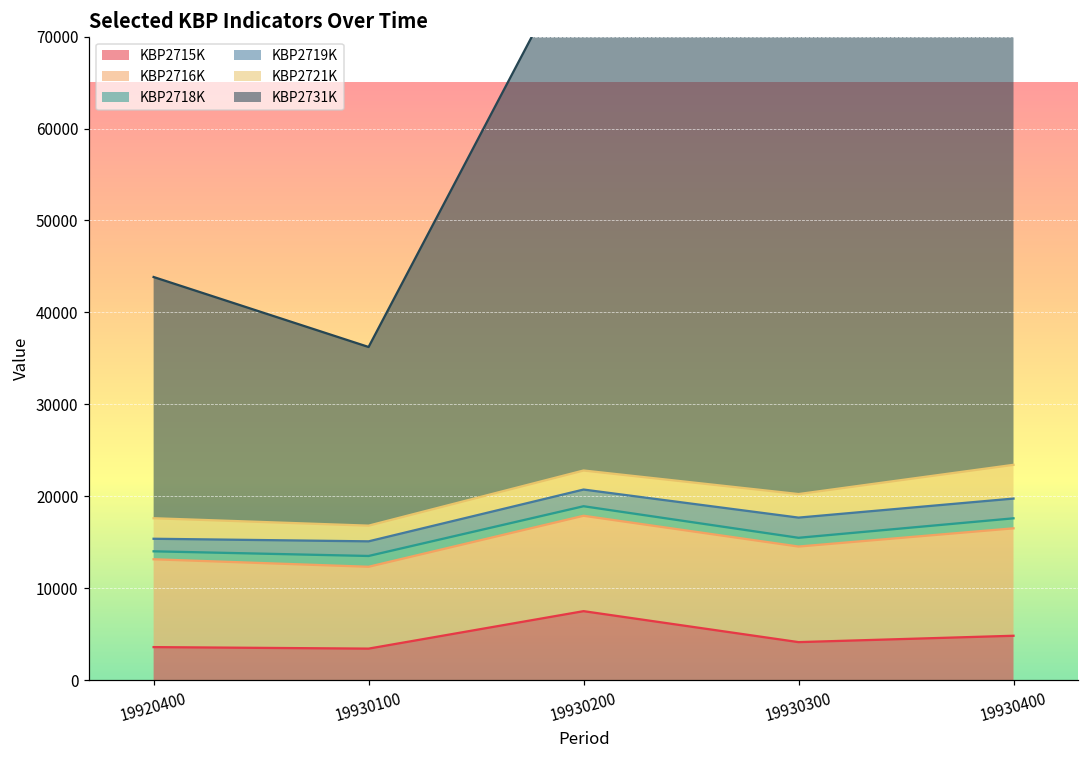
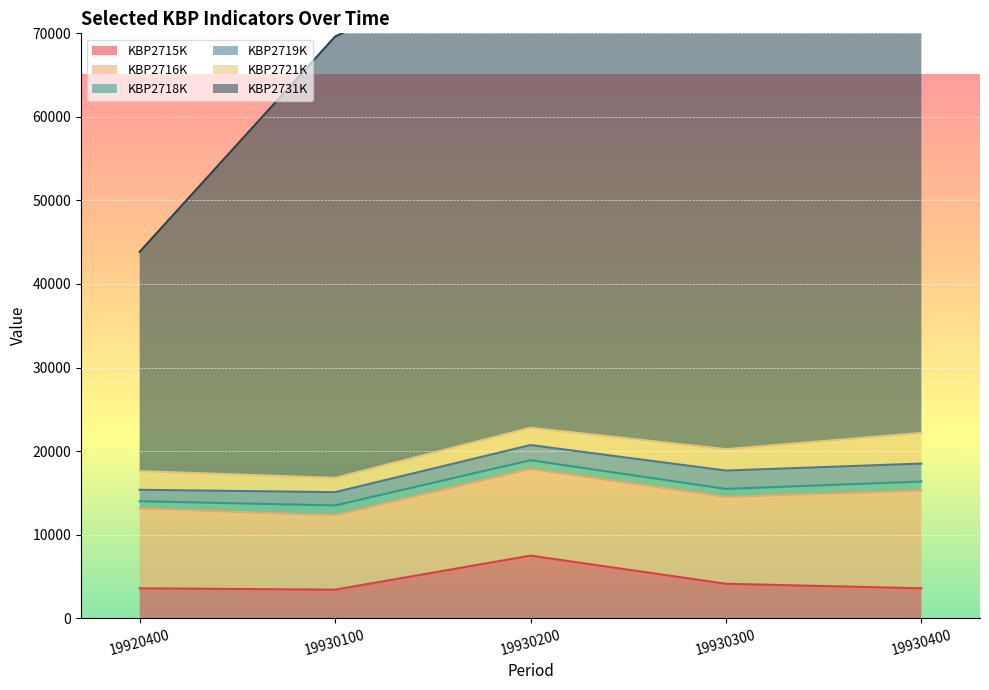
  {
    "KBP2715K": {
      "19920400": 4000,
      "19930100": 3000,
      "19930200": 7000,
      "19930300": 4000,
-     "19930400": 5000
+     "19930400": 4000
    },
    "KBP2731K": {
      "19920400": 26000,
-     "19930100": 19000
+     "19930100": 53000
    }
  }
